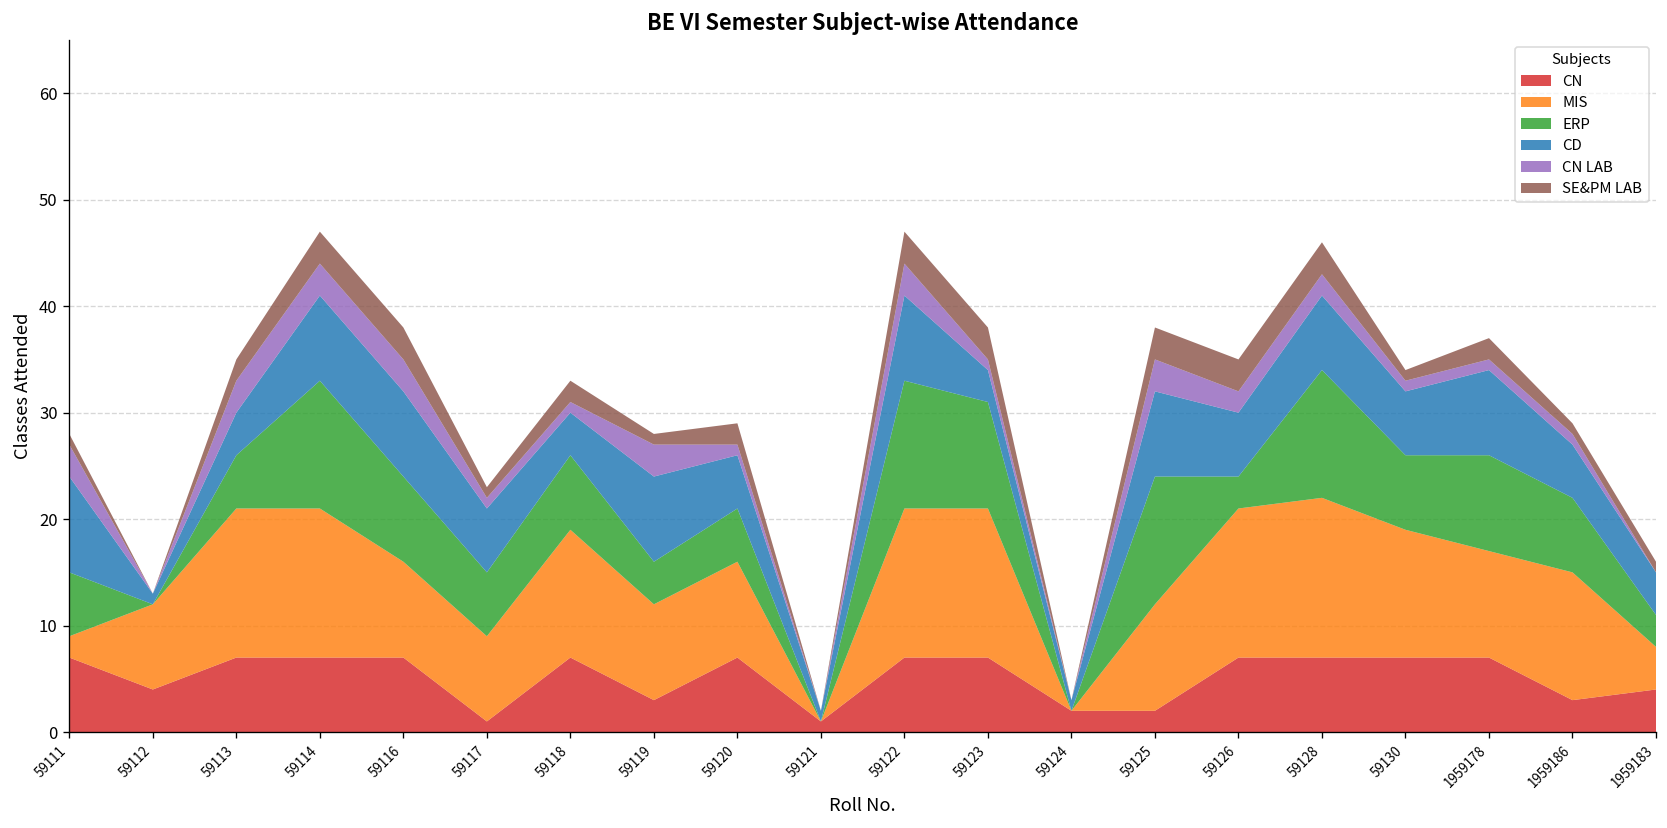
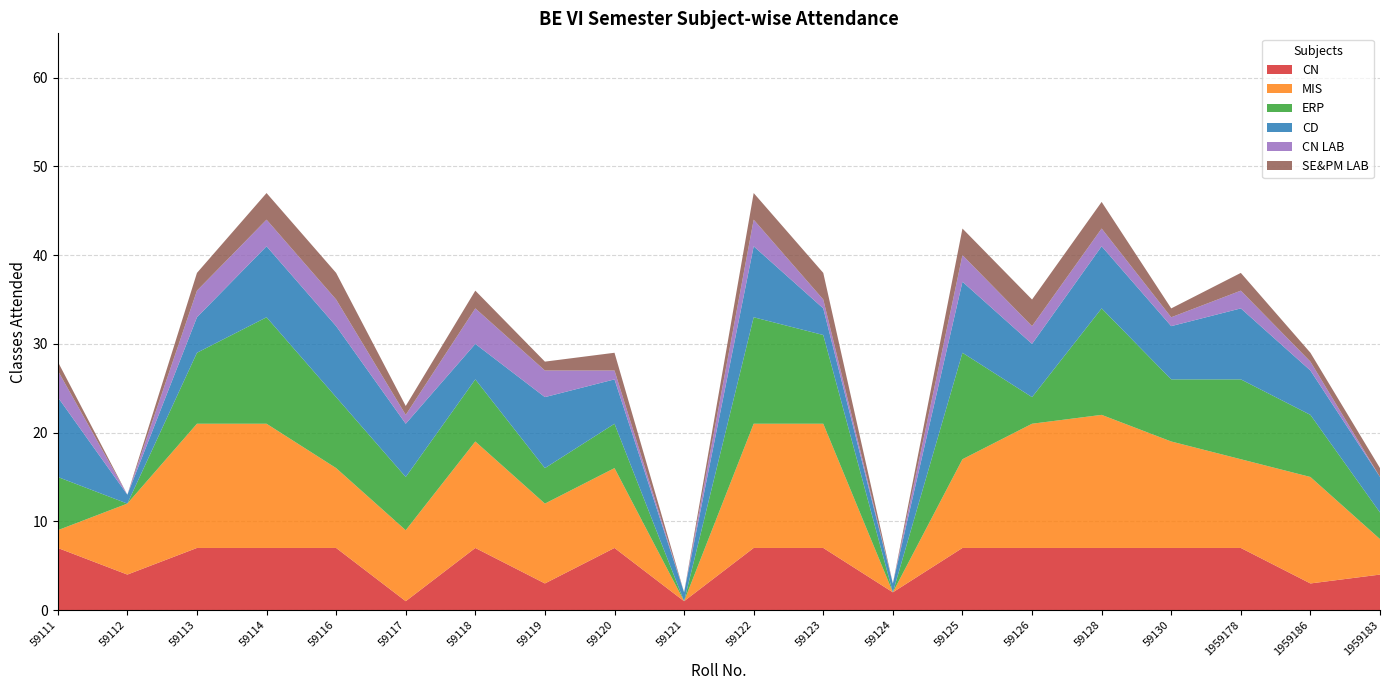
  {
    "CN": {
      "59111": 7,
      "59112": 4,
      "59113": 7,
      "59114": 7,
      "59116": 7,
      "59117": 1,
      "59118": 7,
      "59119": 3,
      "59120": 7,
      "59122": 7,
      "59123": 7,
-     "59125": 2,
+     "59125": 7,
      "59126": 7,
      "59128": 7,
      "59130": 7,
      "1959178": 7,
      "1959186": 3,
      "1959183": 4
    },
    "MIS": {
      "59111": 2,
      "59113": 14,
      "59114": 14,
      "59116": 9,
      "59117": 8,
      "59118": 12,
      "59119": 9,
      "59120": 9,
      "59122": 14,
      "59123": 14,
      "59125": 10,
      "59126": 14,
      "59128": 15,
      "59130": 12,
      "1959178": 10,
      "1959186": 12,
      "1959183": 4
    },
    "ERP": {
      "59111": 6,
-     "59113": 5,
+     "59113": 8,
      "59114": 12,
      "59116": 8,
      "59117": 6,
      "59118": 7,
      "59119": 4,
      "59120": 5,
      "59122": 12,
      "59123": 10,
      "59125": 12,
      "59126": 3,
      "59128": 12,
      "59130": 7,
      "1959178": 9,
      "1959186": 7,
      "1959183": 3
    },
    "CD": {
      "59111": 9,
      "59113": 4,
      "59114": 8,
      "59116": 8,
      "59117": 6,
      "59118": 4,
      "59119": 8,
      "59120": 5,
      "59122": 8,
      "59123": 3,
      "59125": 8,
      "59126": 6,
      "59128": 7,
      "59130": 6,
      "1959178": 8,
      "1959186": 5
    },
    "CN LAB": {
      "59111": 3,
      "59113": 3,
      "59114": 3,
      "59116": 3,
      "59117": 1,
-     "59118": 1,
+     "59118": 4,
      "59119": 3,
      "59120": 1,
      "59122": 3,
      "59123": 1,
      "59125": 3,
      "59126": 2,
      "59128": 2,
      "59130": 1,
-     "1959178": 1,
+     "1959178": 2,
      "1959186": 1
    },
    "SE&PM LAB": {
      "59111": 1,
      "59113": 2,
      "59114": 3,
      "59116": 3,
      "59117": 1,
      "59118": 2,
      "59119": 1,
      "59120": 2,
      "59122": 3,
      "59123": 3,
      "59125": 3,
      "59126": 3,
      "59128": 3,
      "59130": 1,
      "1959178": 2,
      "1959186": 1,
      "1959183": 1
    }
  }
